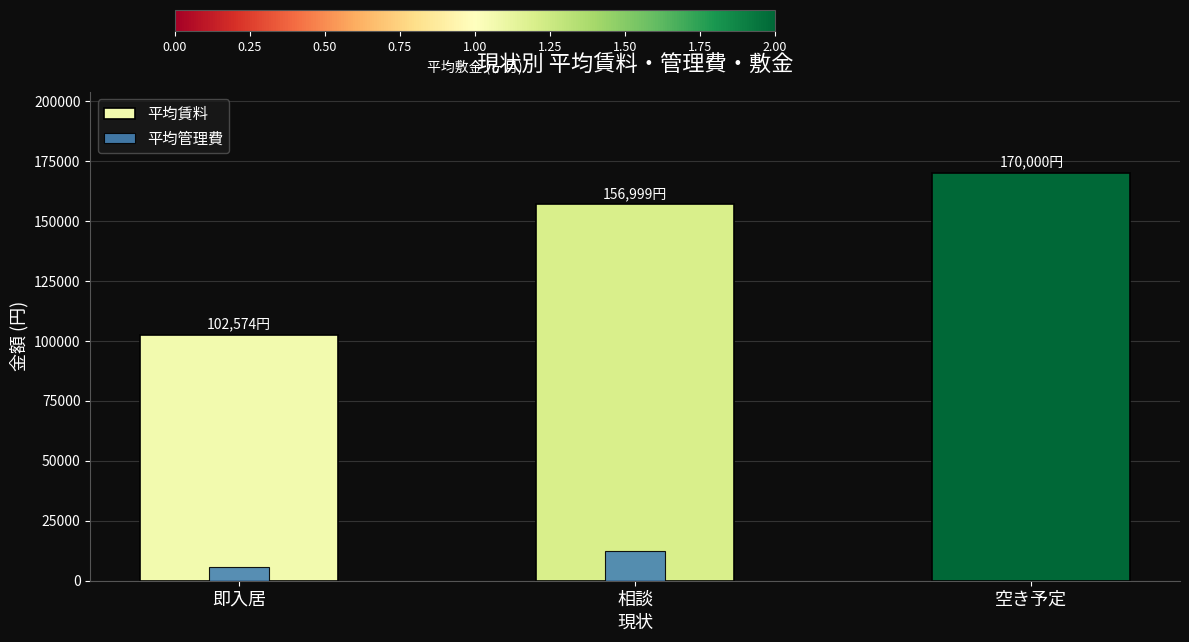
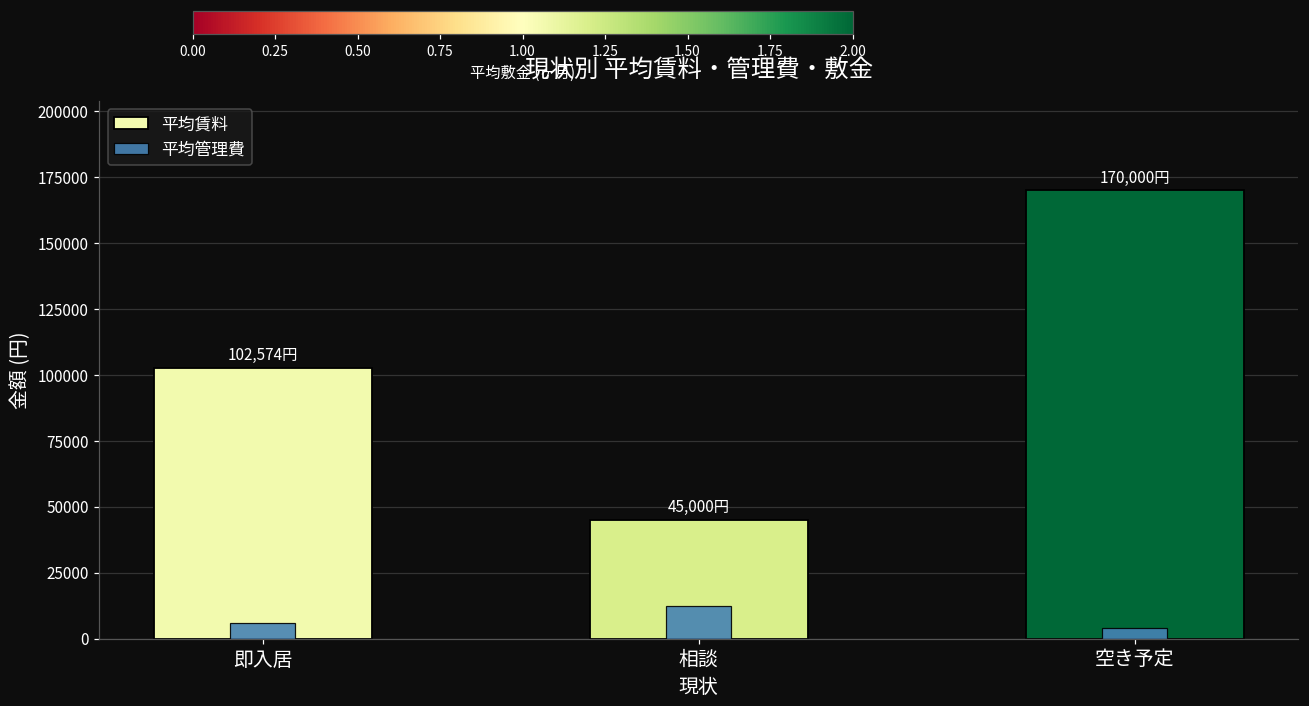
  {
    "平均賃料": {
      "即入居": "102,574円",
-     "相談": "156,999円",
+     "相談": "45,000円",
      "空き予定": "170,000円"
    },
    "平均管理費": {
-     "空き予定": "0"
+     "空き予定": "4000"
    }
  }
